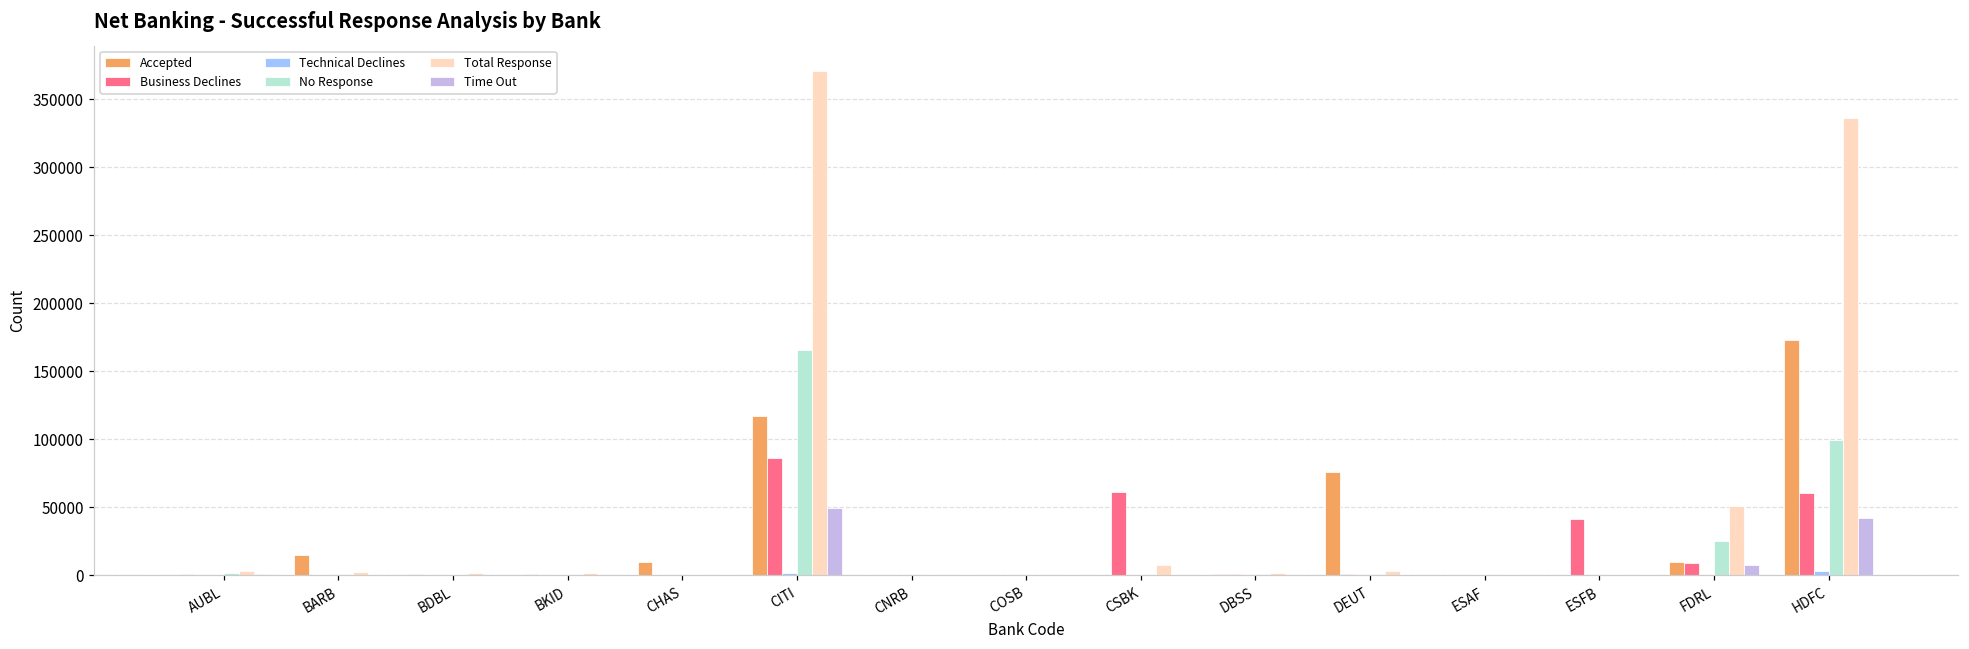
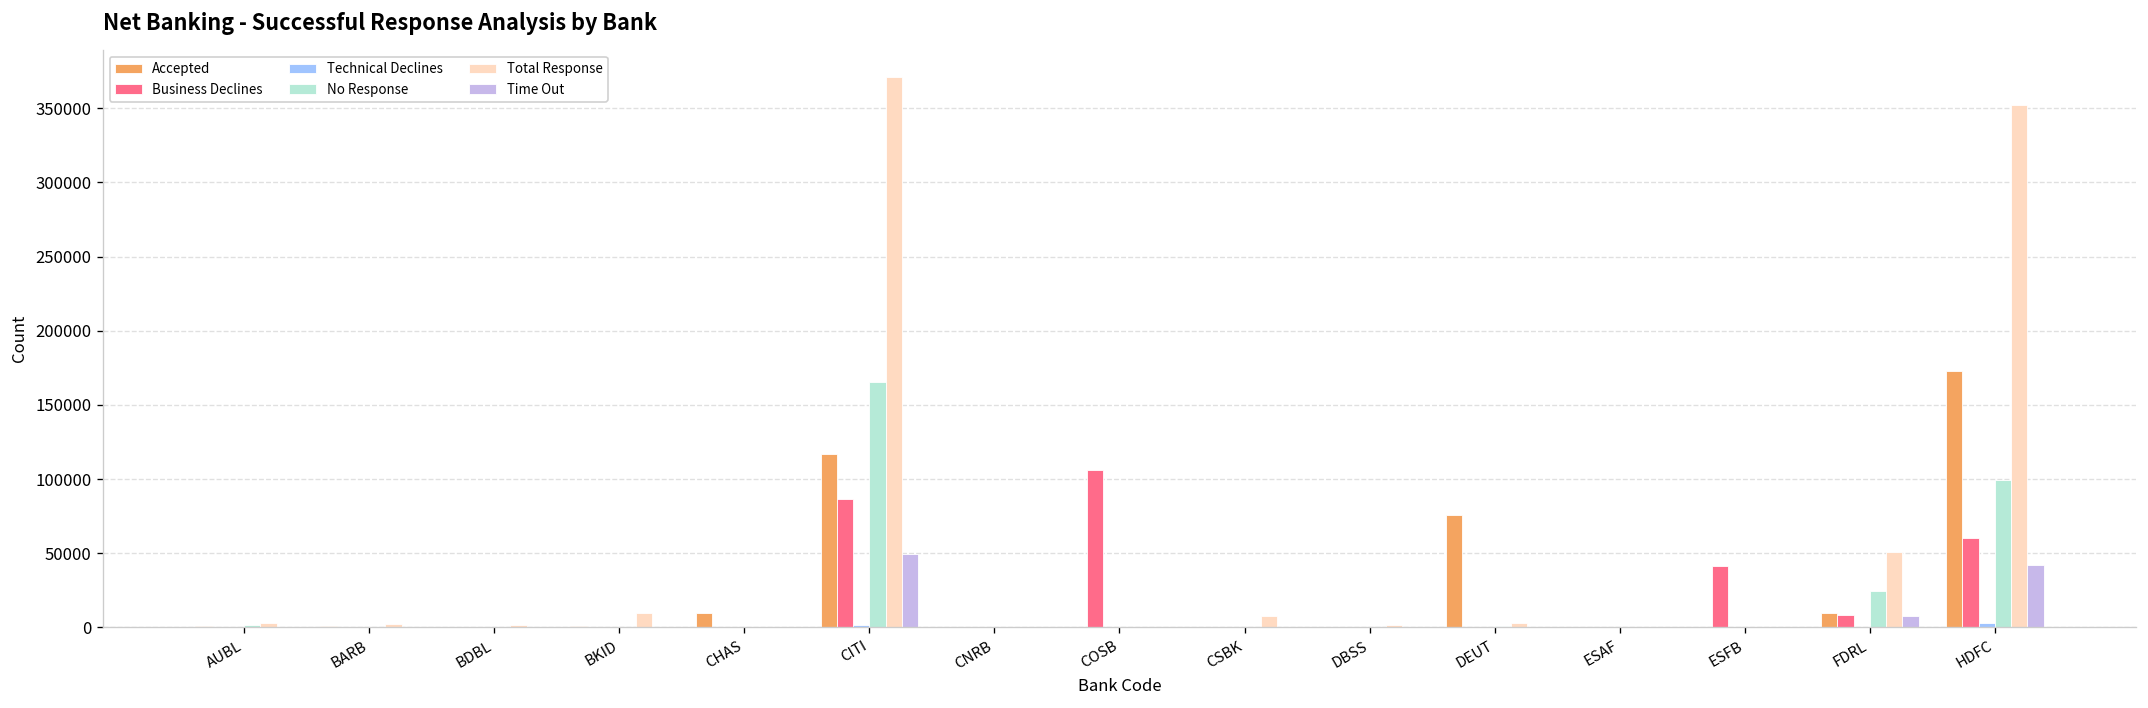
  {
    "Accepted": {
-     "BARB": 15000,
+     "BARB": 1000,
      "CHAS": 10000,
      "CITI": 117000,
      "DEUT": 76000,
      "FDRL": 10000,
      "HDFC": 173000
    },
    "Business Declines": {
      "CITI": 86000,
-     "COSB": 0,
-     "CSBK": 61000,
+     "COSB": 106000,
+     "CSBK": 0,
      "ESAF": 0,
      "ESFB": 41000,
      "FDRL": 9000,
      "HDFC": 61000
    },
    "Total Response": {
      "AUBL": 3000,
      "BARB": 2000,
-     "BKID": 2000,
+     "BKID": 10000,
      "CITI": 371000,
      "CSBK": 8000,
      "DEUT": 3000,
      "FDRL": 51000,
-     "HDFC": 336000
+     "HDFC": 352000
    }
  }
